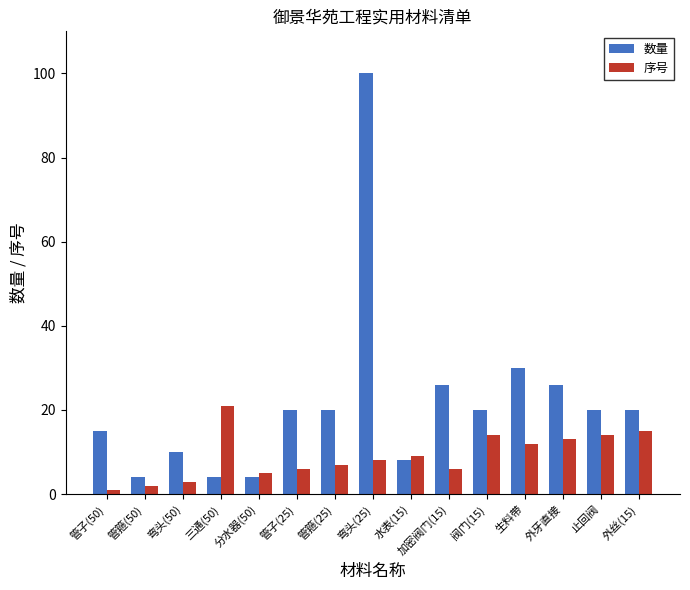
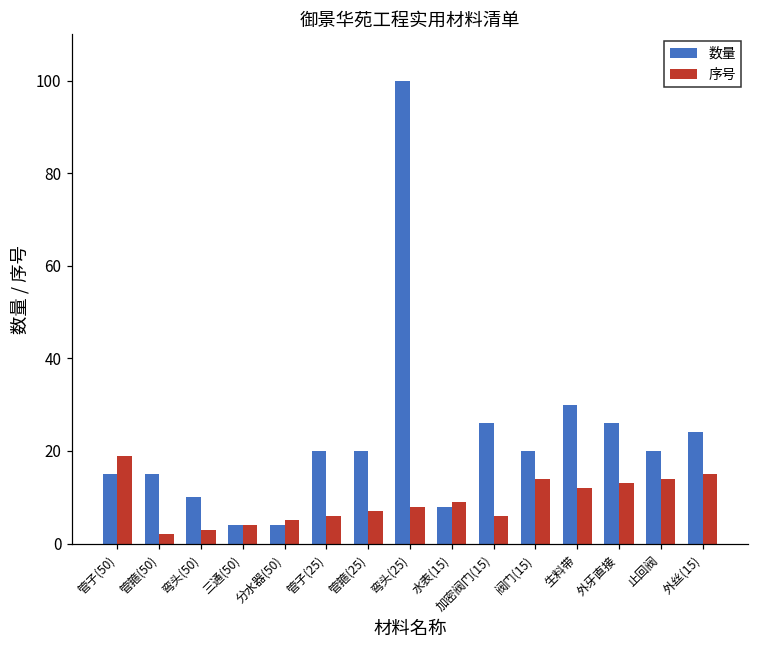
  {
    "数量": {
      "管子(50)": 15,
-     "管箍(50)": 4,
+     "管箍(50)": 15,
      "弯头(50)": 10,
      "三通(50)": 4,
      "分水器(50)": 4,
      "管子(25)": 20,
      "管箍(25)": 20,
      "弯头(25)": 100,
      "水表(15)": 8,
      "加密阀门(15)": 26,
      "阀门(15)": 20,
      "生料带": 30,
      "外牙直接": 26,
      "止回阀": 20,
-     "外丝(15)": 20
+     "外丝(15)": 24
    },
    "序号": {
-     "管子(50)": 1,
+     "管子(50)": 19,
      "管箍(50)": 2,
      "弯头(50)": 3,
-     "三通(50)": 21,
+     "三通(50)": 4,
      "分水器(50)": 5,
      "管子(25)": 6,
      "管箍(25)": 7,
      "弯头(25)": 8,
      "水表(15)": 9,
      "加密阀门(15)": 6,
      "阀门(15)": 14,
      "生料带": 12,
      "外牙直接": 13,
      "止回阀": 14,
      "外丝(15)": 15
    }
  }
